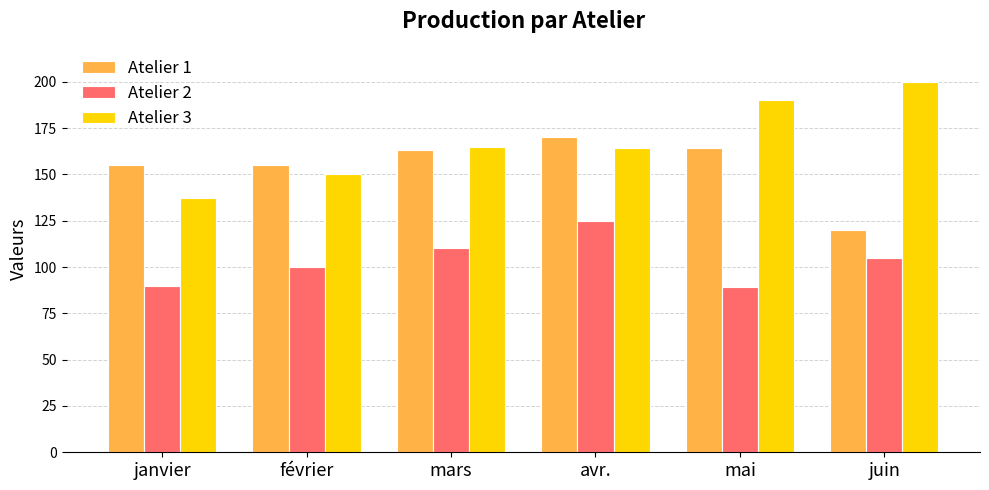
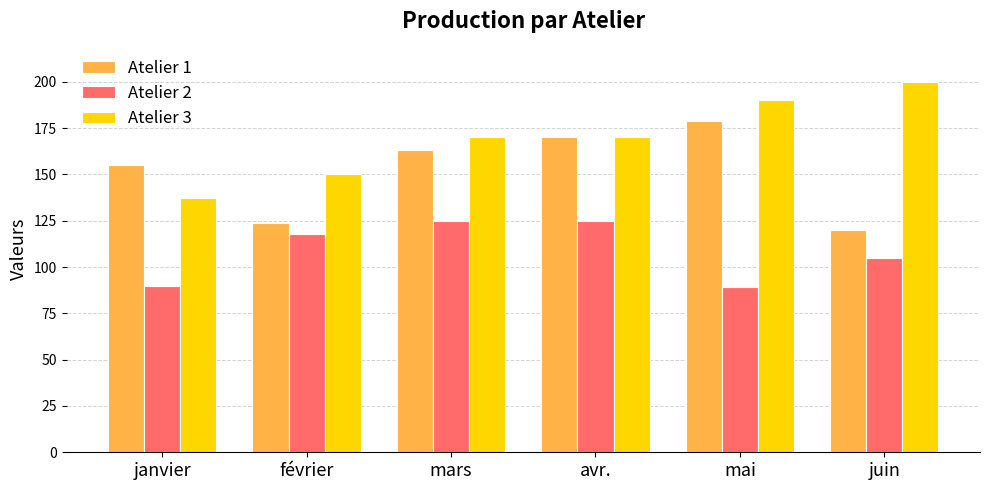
  {
    "Atelier 1": {
      "janvier": 155,
-     "février": 155,
+     "février": 124,
      "mars": 163,
      "avr.": 170,
-     "mai": 164,
+     "mai": 179,
      "juin": 120
    },
    "Atelier 2": {
      "janvier": 90,
-     "février": 100,
-     "mars": 110,
+     "février": 118,
+     "mars": 125,
      "avr.": 125,
      "mai": 89,
      "juin": 105
    },
    "Atelier 3": {
      "janvier": 137,
      "février": 150,
-     "mars": 165,
-     "avr.": 164,
+     "mars": 170,
+     "avr.": 170,
      "mai": 190,
      "juin": 200
    }
  }
